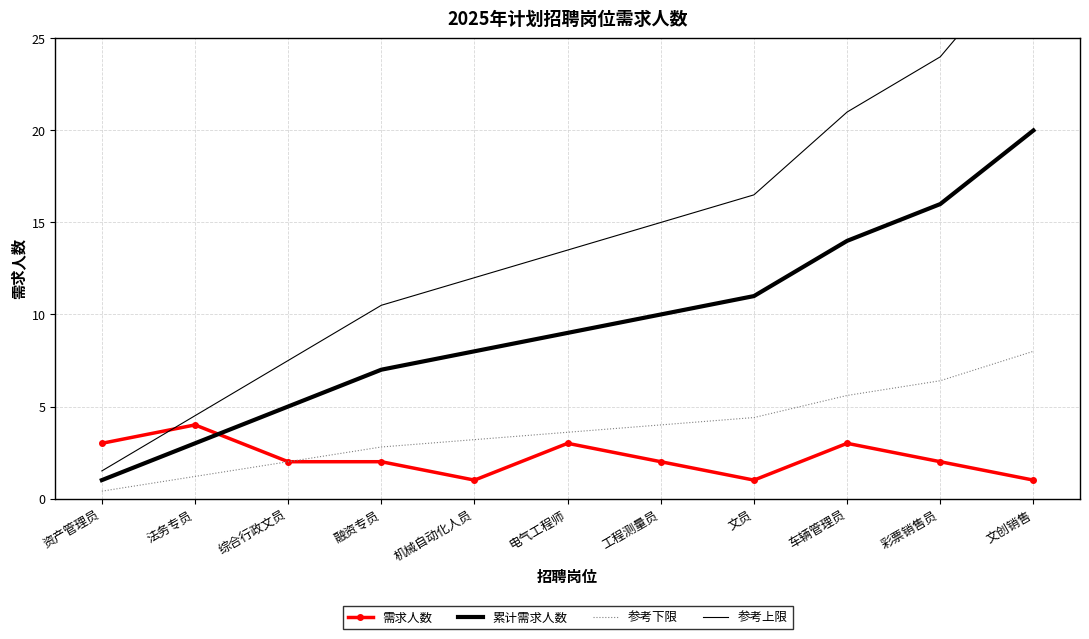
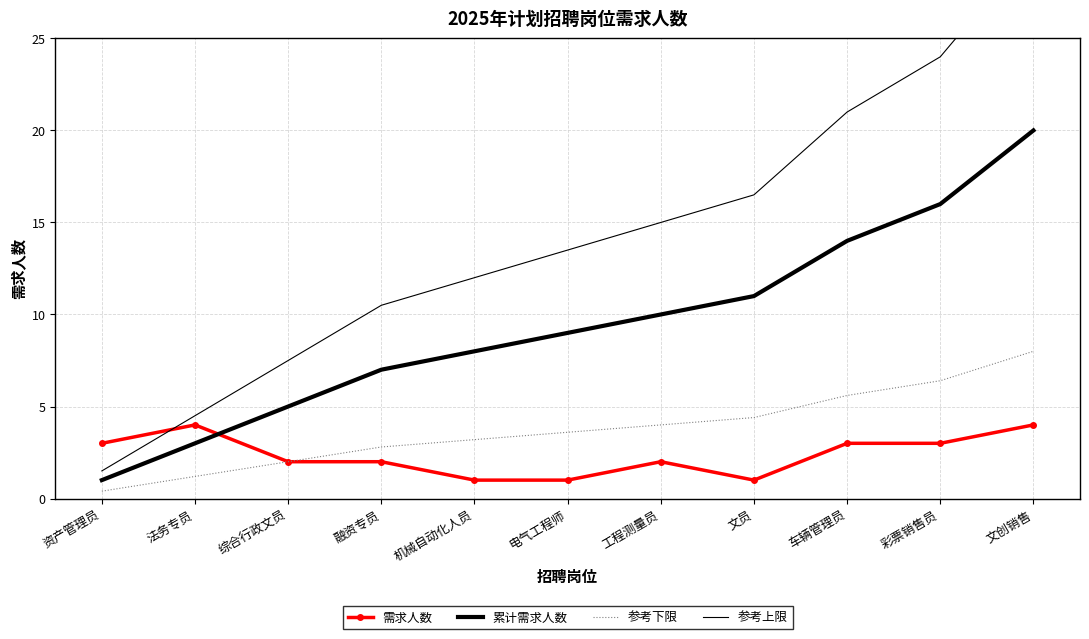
  {
    "需求人数": {
      "资产管理员": 3,
      "法务专员": 4,
      "融资专员": 2,
      "机械自动化人员": 1,
-     "电气工程师": 3,
+     "电气工程师": 1,
      "工程测量员": 2,
      "文员": 1,
      "车辆管理员": 3,
-     "彩票销售员": 2,
-     "文创销售": 1
+     "彩票销售员": 3,
+     "文创销售": 4
    },
    "参考下限": {
      "资产管理员": 0.4,
      "法务专员": 1.2,
      "融资专员": 2.8,
      "机械自动化人员": 3.2,
      "电气工程师": 3.6,
      "工程测量员": 4,
      "文员": 4.4,
      "车辆管理员": 5.6,
      "彩票销售员": 6.4,
      "文创销售": 8
    }
  }
